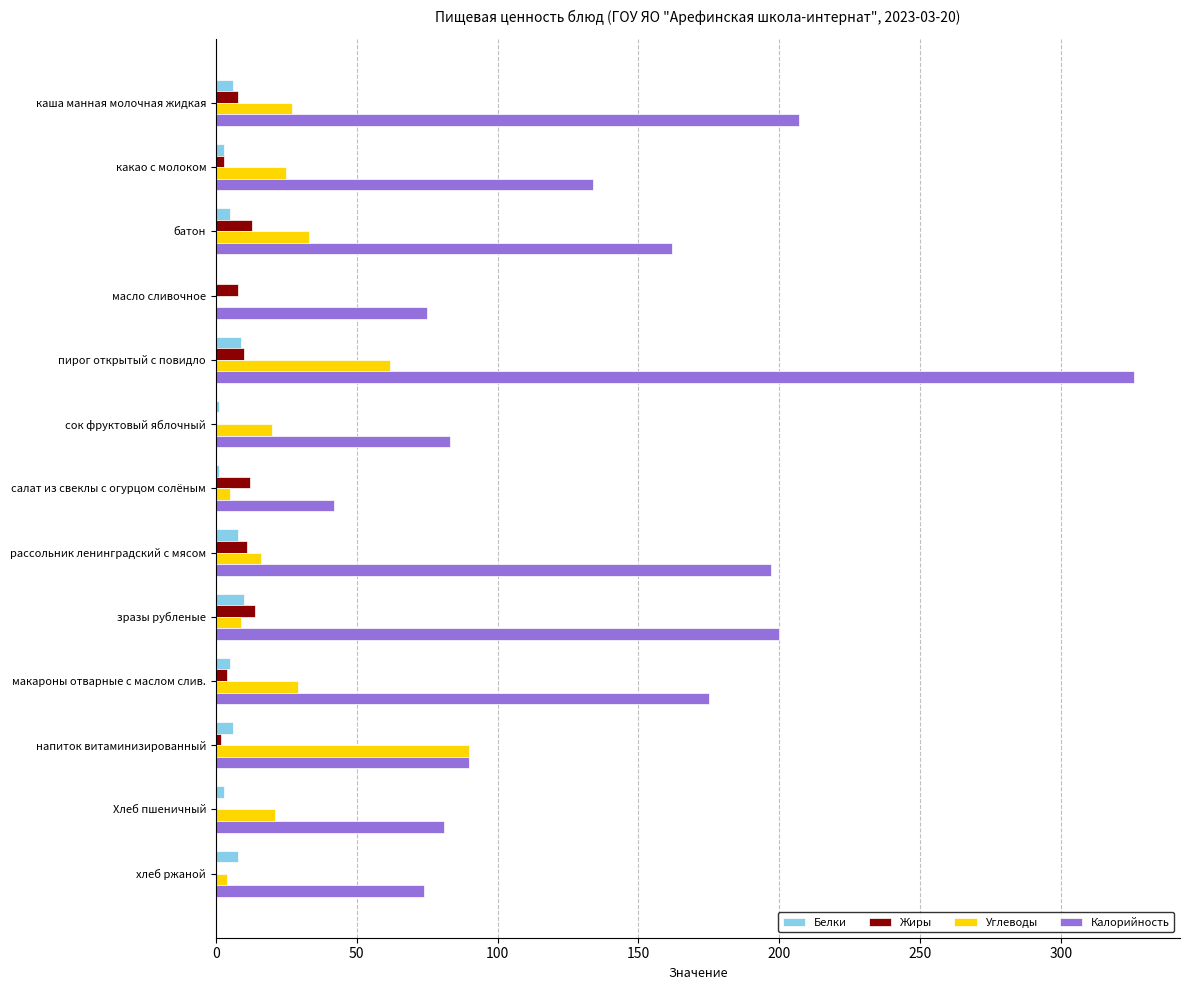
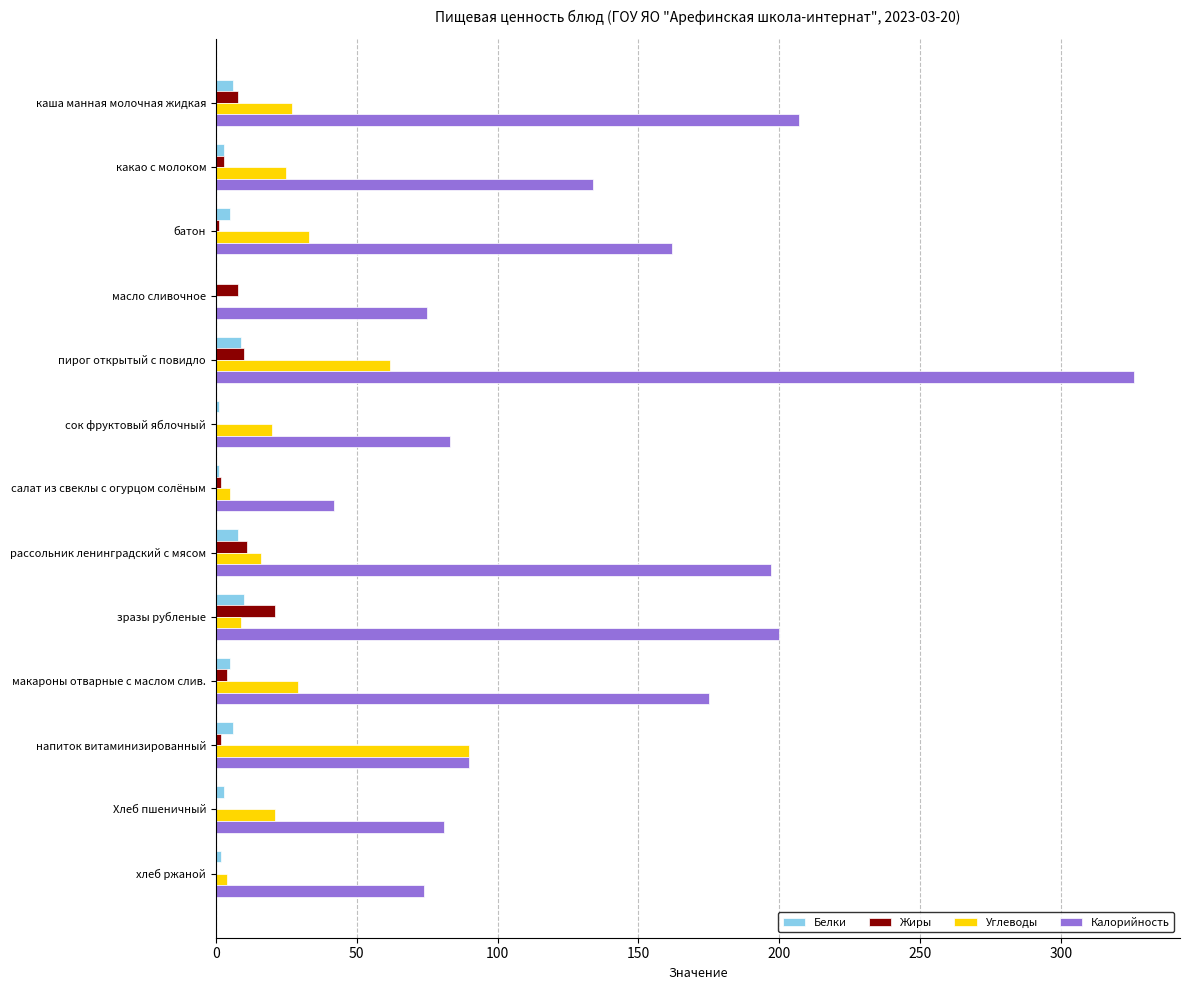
  {
    "Белки": {
      "каша манная молочная жидкая": 6,
      "какао с молоком": 3,
      "батон": 5,
      "масло сливочное": 0,
      "пирог открытый с повидло": 9,
      "сок фруктовый яблочный": 1,
      "салат из свеклы с огурцом солёным": 1,
      "рассольник ленинградский с мясом": 8,
      "зразы рубленые": 10,
      "макароны отварные с маслом слив.": 5,
      "напиток витаминизированный": 6,
      "Хлеб пшеничный": 3,
-     "хлеб ржаной": 8
+     "хлеб ржаной": 2
    },
    "Жиры": {
      "каша манная молочная жидкая": 8,
      "какао с молоком": 3,
-     "батон": 13,
+     "батон": 1,
      "масло сливочное": 8,
      "пирог открытый с повидло": 10,
      "сок фруктовый яблочный": 0,
-     "салат из свеклы с огурцом солёным": 12,
+     "салат из свеклы с огурцом солёным": 2,
      "рассольник ленинградский с мясом": 11,
-     "зразы рубленые": 14,
+     "зразы рубленые": 21,
      "макароны отварные с маслом слив.": 4,
      "напиток витаминизированный": 2,
      "Хлеб пшеничный": 0,
      "хлеб ржаной": 0
    },
    "Углеводы": {
      "каша манная молочная жидкая": 27,
      "какао с молоком": 25,
      "батон": 33,
      "масло сливочное": 0,
      "пирог открытый с повидло": 62,
      "сок фруктовый яблочный": 20,
      "салат из свеклы с огурцом солёным": 5,
      "рассольник ленинградский с мясом": 16,
      "зразы рубленые": 9,
      "макароны отварные с маслом слив.": 29,
      "напиток витаминизированный": 90,
      "Хлеб пшеничный": 21,
      "хлеб ржаной": 4
    },
    "Калорийность": {
      "каша манная молочная жидкая": 207,
      "какао с молоком": 134,
      "батон": 162,
      "масло сливочное": 75,
      "пирог открытый с повидло": 326,
      "сок фруктовый яблочный": 83,
      "салат из свеклы с огурцом солёным": 42,
      "рассольник ленинградский с мясом": 197,
      "зразы рубленые": 200,
      "макароны отварные с маслом слив.": 175,
      "напиток витаминизированный": 90,
      "Хлеб пшеничный": 81,
      "хлеб ржаной": 74
    }
  }
